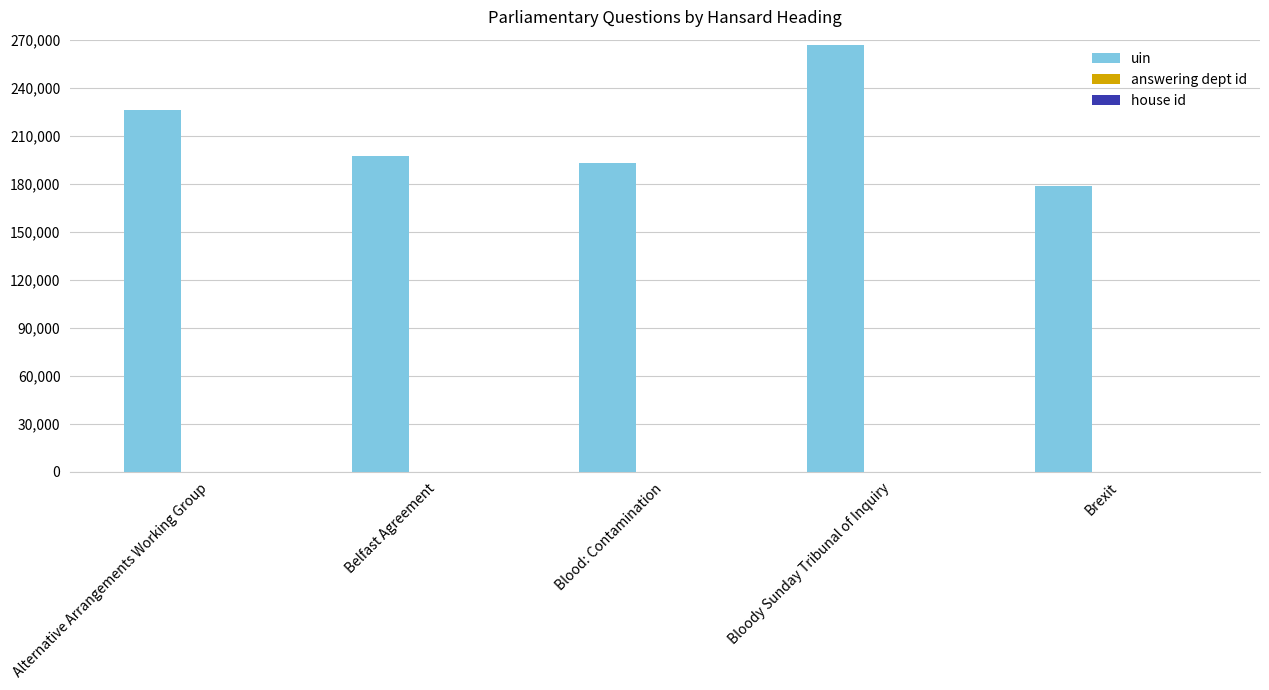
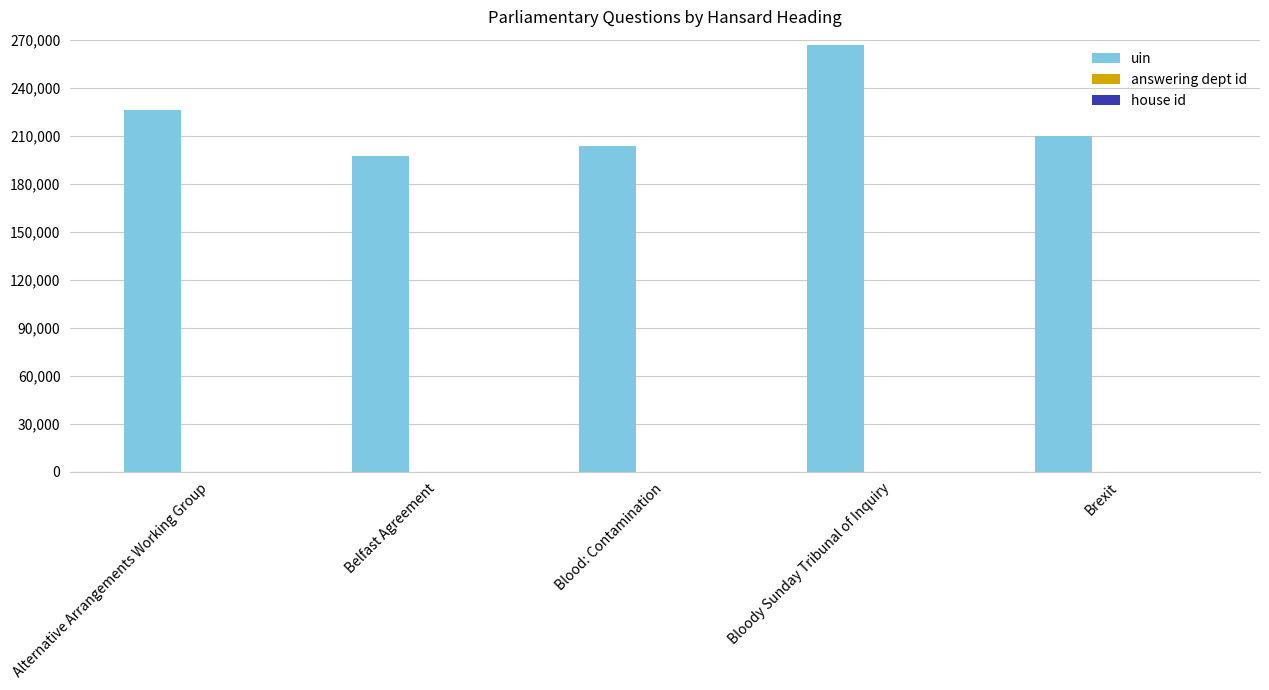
  {
    "uin": {
      "Alternative Arrangements Working Group": "226,000",
      "Belfast Agreement": "197,000",
-     "Blood: Contamination": "193,000",
+     "Blood: Contamination": "203,000",
      "Bloody Sunday Tribunal of Inquiry": "267,000",
-     "Brexit": "179,000"
+     "Brexit": "210,000"
    }
  }
